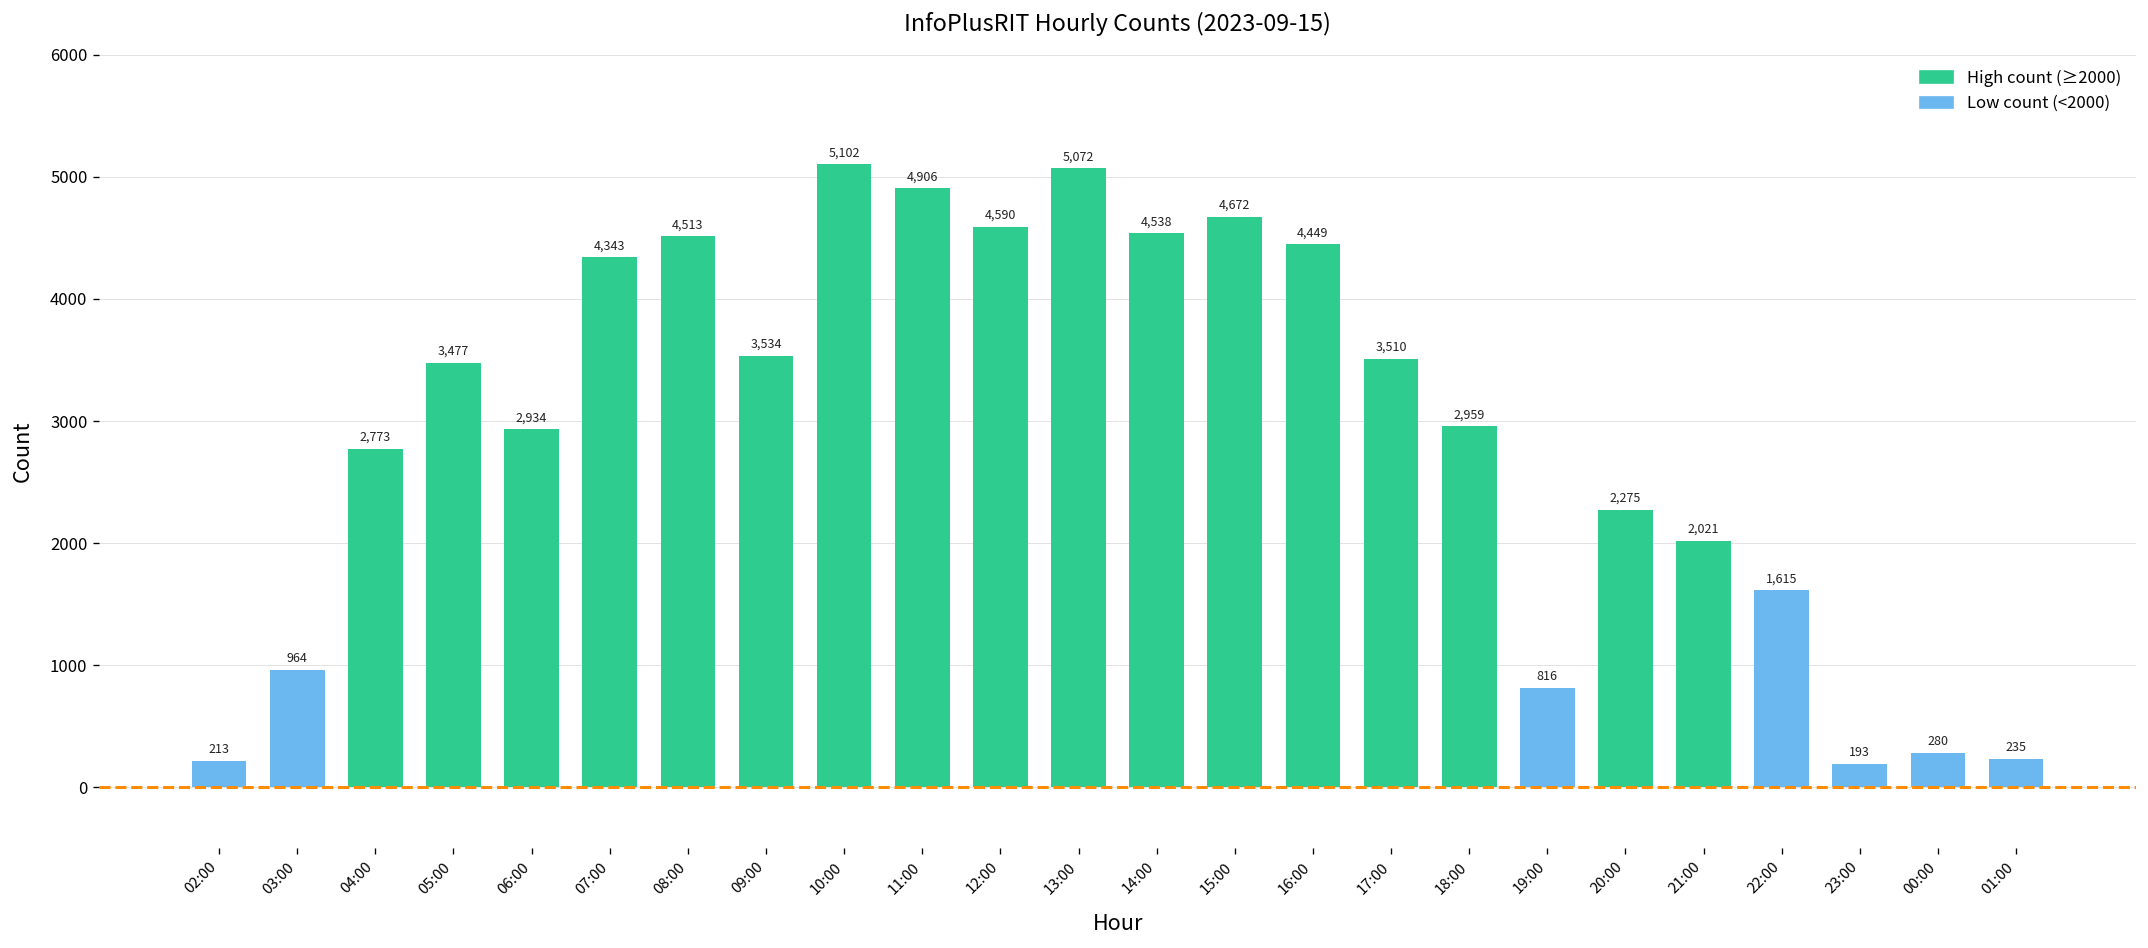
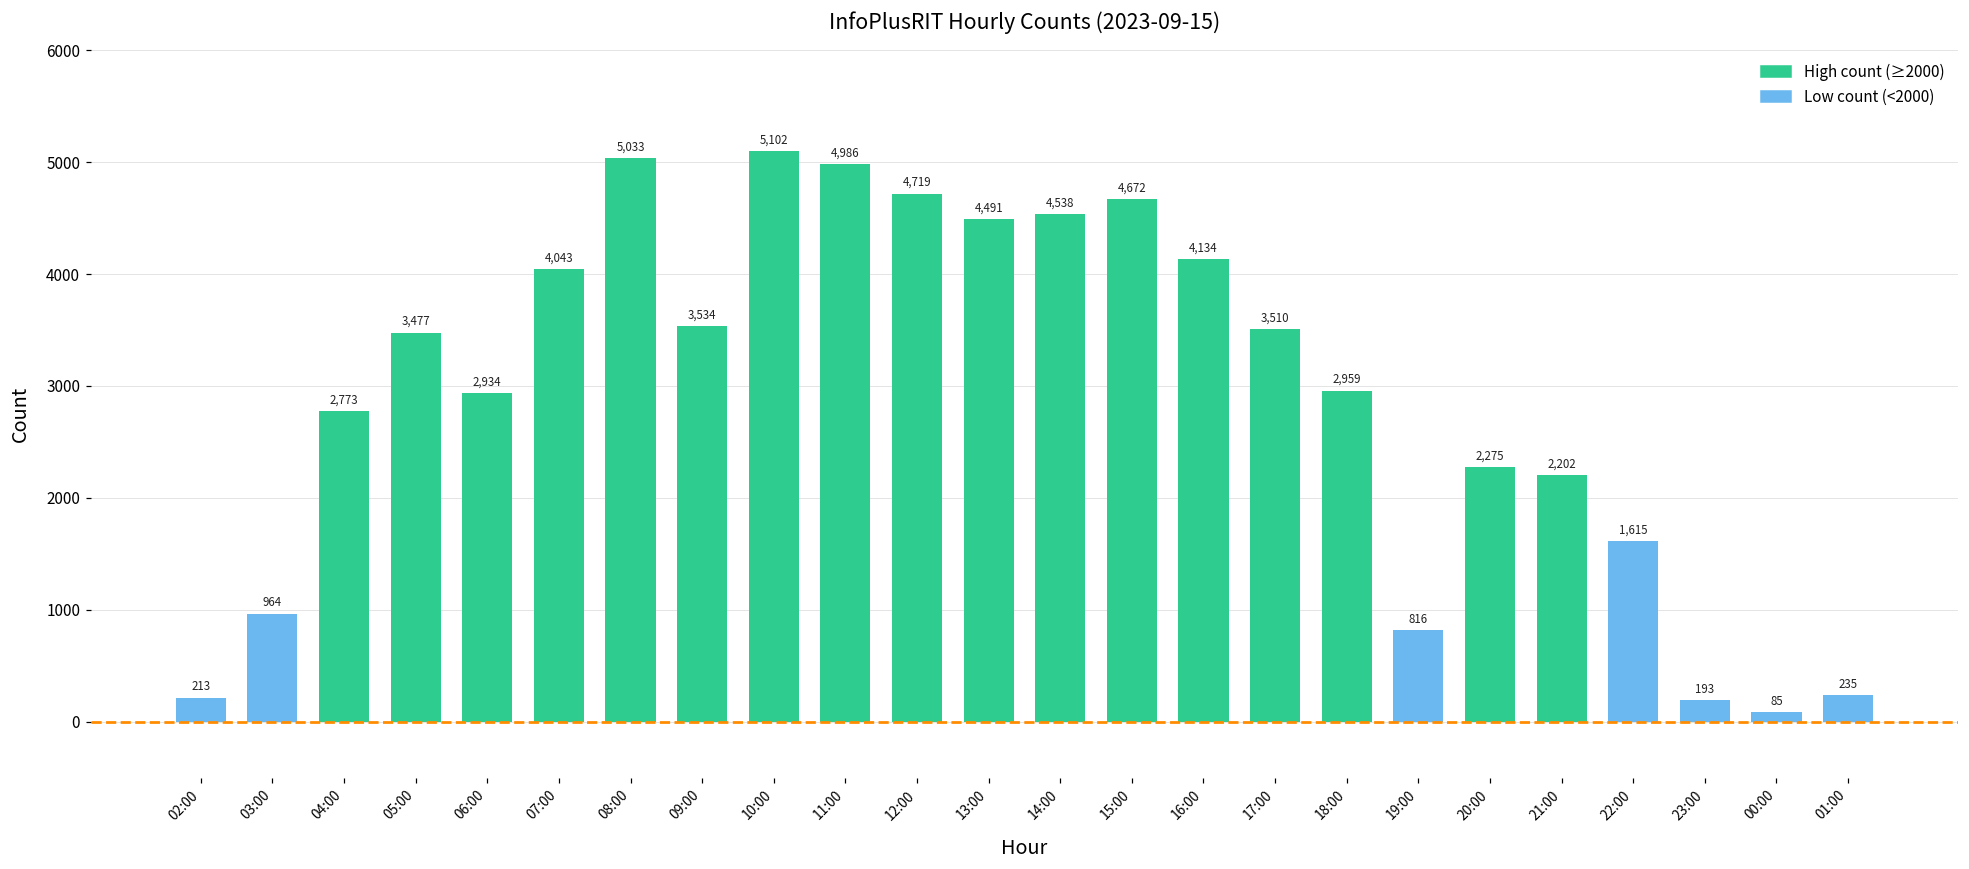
  {
    "02:00": "213",
    "03:00": "964",
    "04:00": "2,773",
    "05:00": "3,477",
    "06:00": "2,934",
-   "07:00": "4,343",
-   "08:00": "4,513",
+   "07:00": "4,043",
+   "08:00": "5,033",
    "09:00": "3,534",
    "10:00": "5,102",
-   "11:00": "4,906",
-   "12:00": "4,590",
-   "13:00": "5,072",
+   "11:00": "4,986",
+   "12:00": "4,719",
+   "13:00": "4,491",
    "14:00": "4,538",
    "15:00": "4,672",
-   "16:00": "4,449",
+   "16:00": "4,134",
    "17:00": "3,510",
    "18:00": "2,959",
    "19:00": "816",
    "20:00": "2,275",
-   "21:00": "2,021",
+   "21:00": "2,202",
    "22:00": "1,615",
    "23:00": "193",
-   "00:00": "280",
+   "00:00": "85",
    "01:00": "235"
  }
